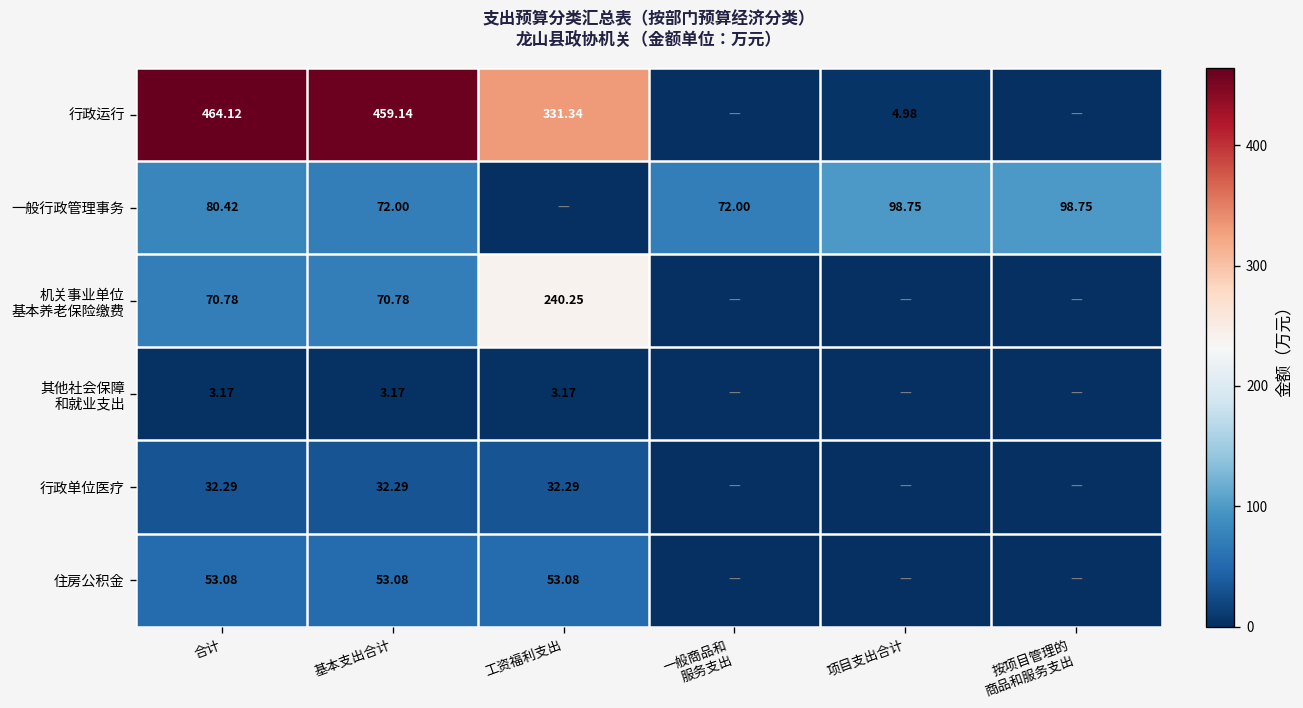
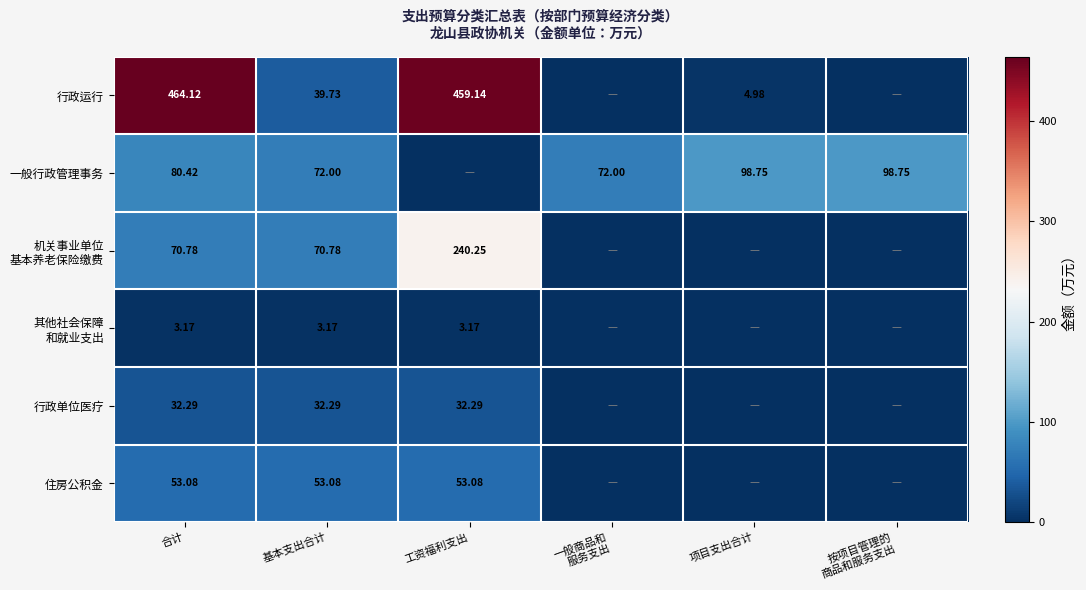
  {
    "行政运行": {
      "合计": 464.12,
-     "基本支出合计": 459.14,
-     "工资福利支出": 331.34,
+     "基本支出合计": 39.73,
+     "工资福利支出": 459.14,
      "项目支出合计": 4.98
    },
    "一般行政管理事务": {
      "合计": 80.42,
      "基本支出合计": 72.00,
      "一般商品和 服务支出": 72.00,
      "项目支出合计": 98.75,
      "按项目管理的 商品和服务支出": 98.75
    },
    "机关事业单位 基本养老保险缴费": {
      "合计": 70.78,
      "基本支出合计": 70.78,
      "工资福利支出": 240.25
    },
    "其他社会保障 和就业支出": {
      "合计": 3.17,
      "基本支出合计": 3.17,
      "工资福利支出": 3.17
    },
    "行政单位医疗": {
      "合计": 32.29,
      "基本支出合计": 32.29,
      "工资福利支出": 32.29
    },
    "住房公积金": {
      "合计": 53.08,
      "基本支出合计": 53.08,
      "工资福利支出": 53.08
    }
  }
